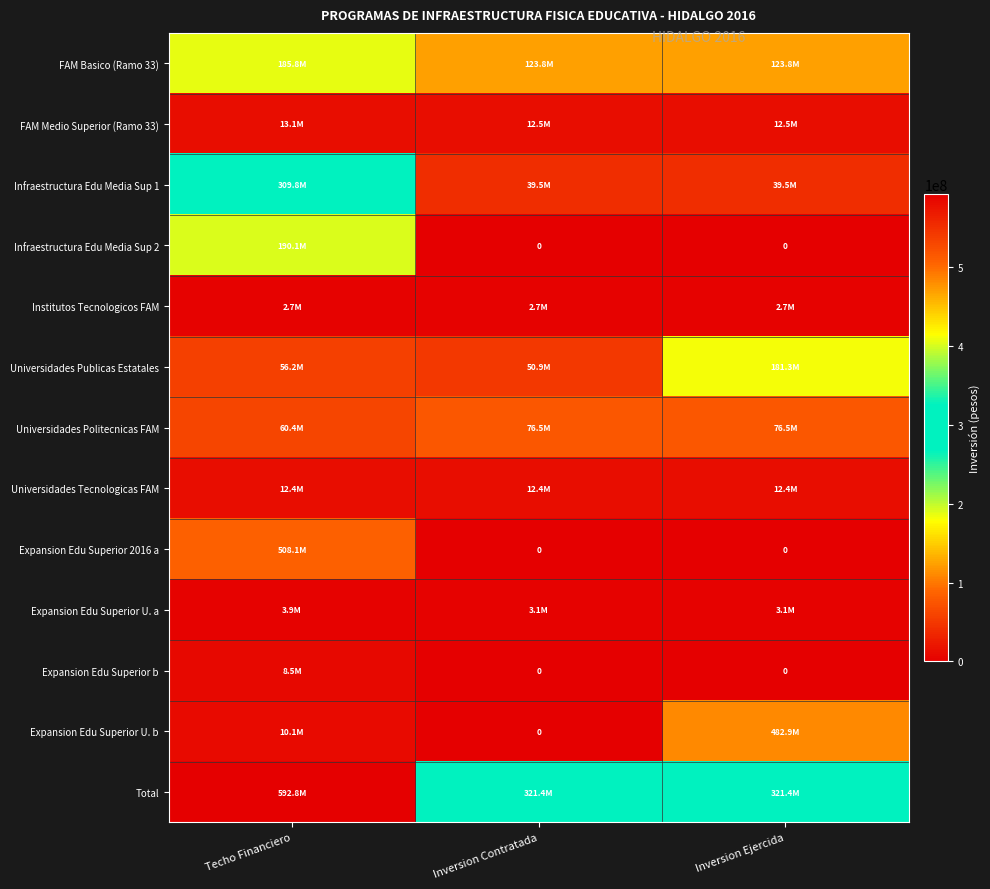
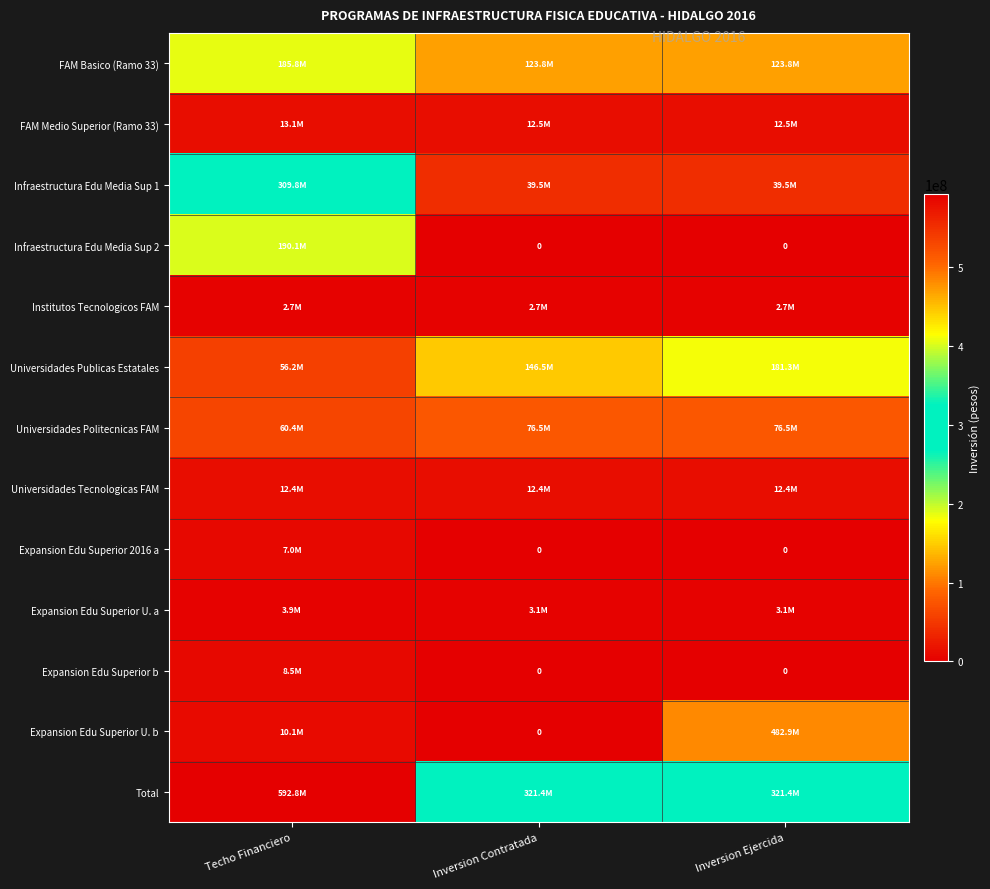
  {
    "FAM Basico (Ramo 33)": {
      "Techo Financiero": "185.8M",
      "Inversion Contratada": "123.8M",
      "Inversion Ejercida": "123.8M"
    },
    "FAM Medio Superior (Ramo 33)": {
      "Techo Financiero": "13.1M",
      "Inversion Contratada": "12.5M",
      "Inversion Ejercida": "12.5M"
    },
    "Infraestructura Edu Media Sup 1": {
      "Techo Financiero": "309.8M",
      "Inversion Contratada": "39.5M",
      "Inversion Ejercida": "39.5M"
    },
    "Infraestructura Edu Media Sup 2": {
      "Techo Financiero": "190.1M",
      "Inversion Contratada": "0",
      "Inversion Ejercida": "0"
    },
    "Institutos Tecnologicos FAM": {
      "Techo Financiero": "2.7M",
      "Inversion Contratada": "2.7M",
      "Inversion Ejercida": "2.7M"
    },
    "Universidades Publicas Estatales": {
      "Techo Financiero": "56.2M",
-     "Inversion Contratada": "50.9M",
+     "Inversion Contratada": "146.5M",
      "Inversion Ejercida": "181.3M"
    },
    "Universidades Politecnicas FAM": {
      "Techo Financiero": "60.4M",
      "Inversion Contratada": "76.5M",
      "Inversion Ejercida": "76.5M"
    },
    "Universidades Tecnologicas FAM": {
      "Techo Financiero": "12.4M",
      "Inversion Contratada": "12.4M",
      "Inversion Ejercida": "12.4M"
    },
    "Expansion Edu Superior 2016 a": {
-     "Techo Financiero": "508.1M",
+     "Techo Financiero": "7.0M",
      "Inversion Contratada": "0",
      "Inversion Ejercida": "0"
    },
    "Expansion Edu Superior U. a": {
      "Techo Financiero": "3.9M",
      "Inversion Contratada": "3.1M",
      "Inversion Ejercida": "3.1M"
    },
    "Expansion Edu Superior b": {
      "Techo Financiero": "8.5M",
      "Inversion Contratada": "0",
      "Inversion Ejercida": "0"
    },
    "Expansion Edu Superior U. b": {
      "Techo Financiero": "10.1M",
      "Inversion Contratada": "0",
      "Inversion Ejercida": "482.9M"
    },
    "Total": {
      "Techo Financiero": "592.8M",
      "Inversion Contratada": "321.4M",
      "Inversion Ejercida": "321.4M"
    }
  }
